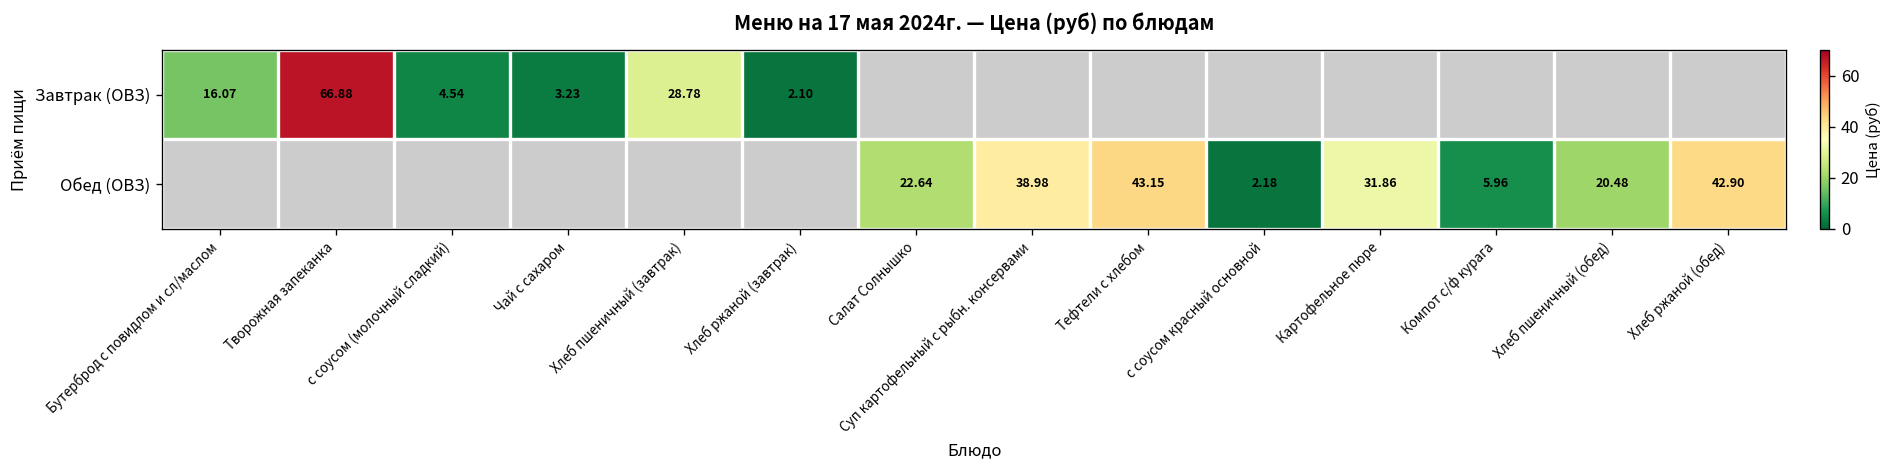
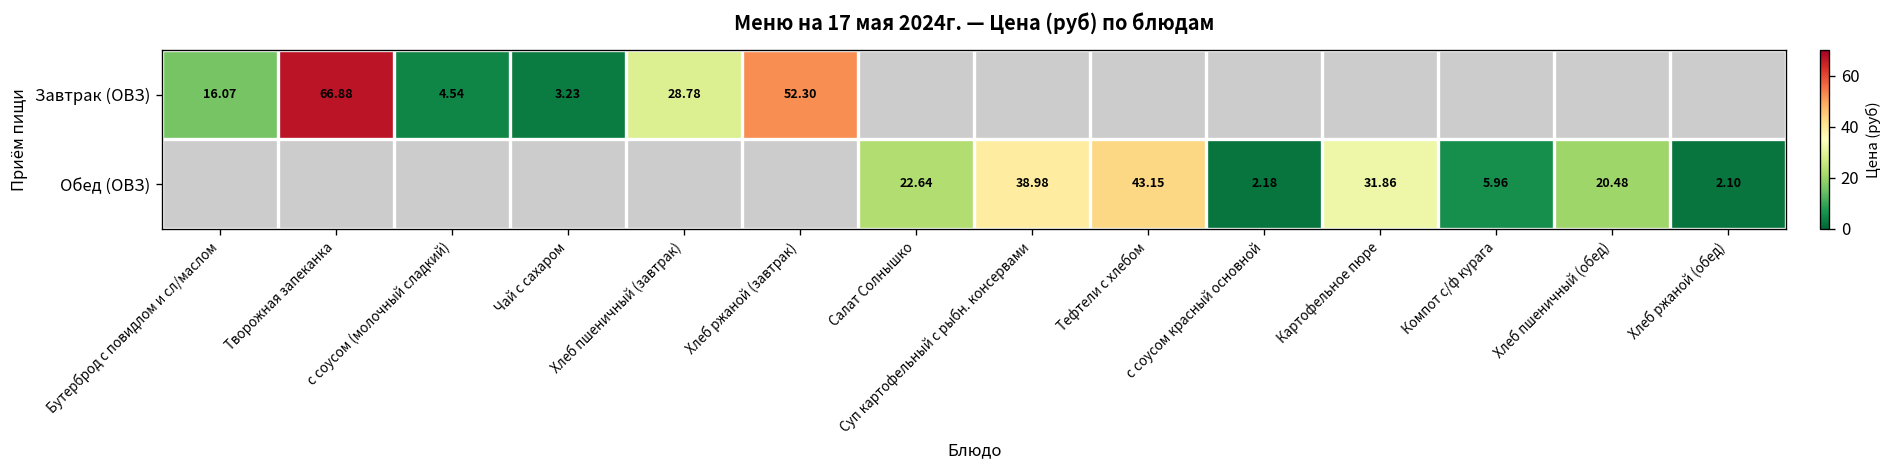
  {
    "Завтрак (ОВЗ)": {
      "Бутерброд с повидлом и сл/маслом": 16.07,
      "Творожная запеканка": 66.88,
      "с соусом (молочный сладкий)": 4.54,
      "Чай с сахаром": 3.23,
      "Хлеб пшеничный (завтрак)": 28.78,
-     "Хлеб ржаной (завтрак)": 2.10
+     "Хлеб ржаной (завтрак)": 52.30
    },
    "Обед (ОВЗ)": {
      "Салат Солнышко": 22.64,
      "Суп картофельный с рыбн. консервами": 38.98,
      "Тефтели c хлебом": 43.15,
      "с соусом красный основной": 2.18,
      "Картофельное пюре": 31.86,
      "Компот с/ф курага": 5.96,
      "Хлеб пшеничный (обед)": 20.48,
-     "Хлеб ржаной (обед)": 42.90
+     "Хлеб ржаной (обед)": 2.10
    }
  }
